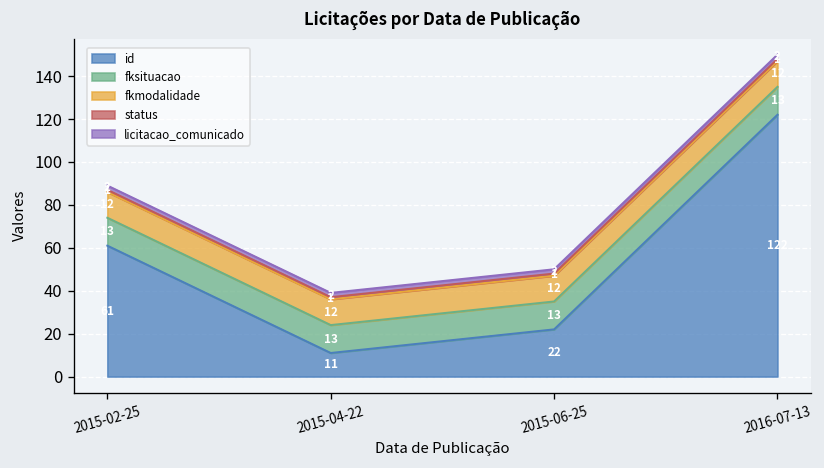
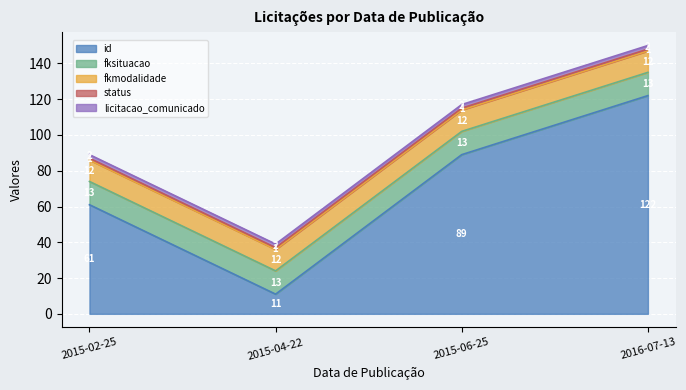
  {
    "id": {
      "2015-04-22": 11,
-     "2015-06-25": 22
+     "2015-06-25": 89
    },
    "fksituacao": {
      "2015-04-22": 13,
      "2015-06-25": 13
    },
    "licitacao_comunicado": {
      "2015-02-25": 2,
      "2016-07-13": 2
    }
  }
